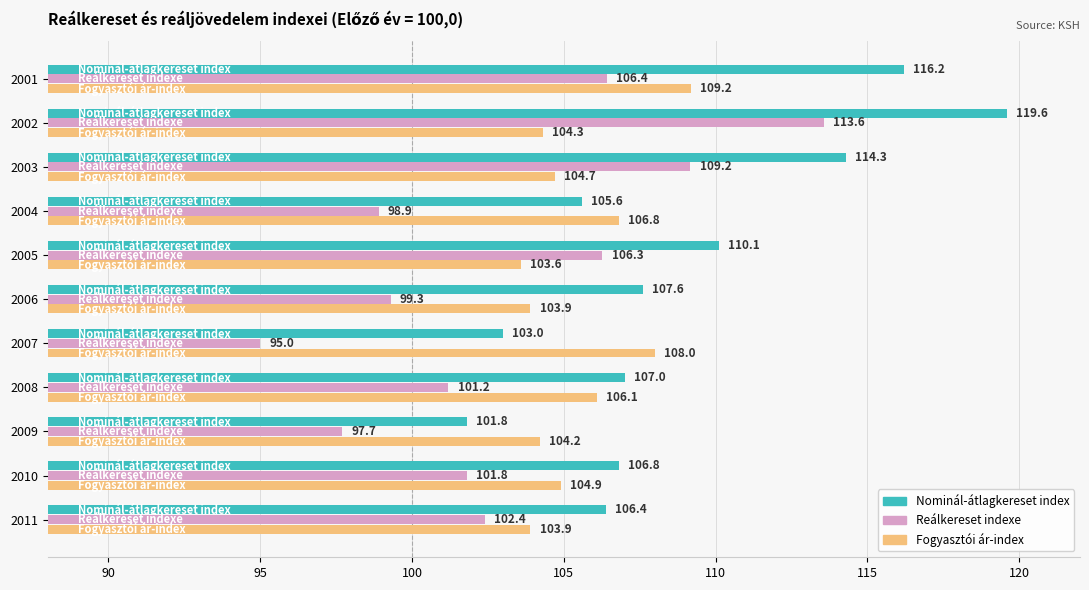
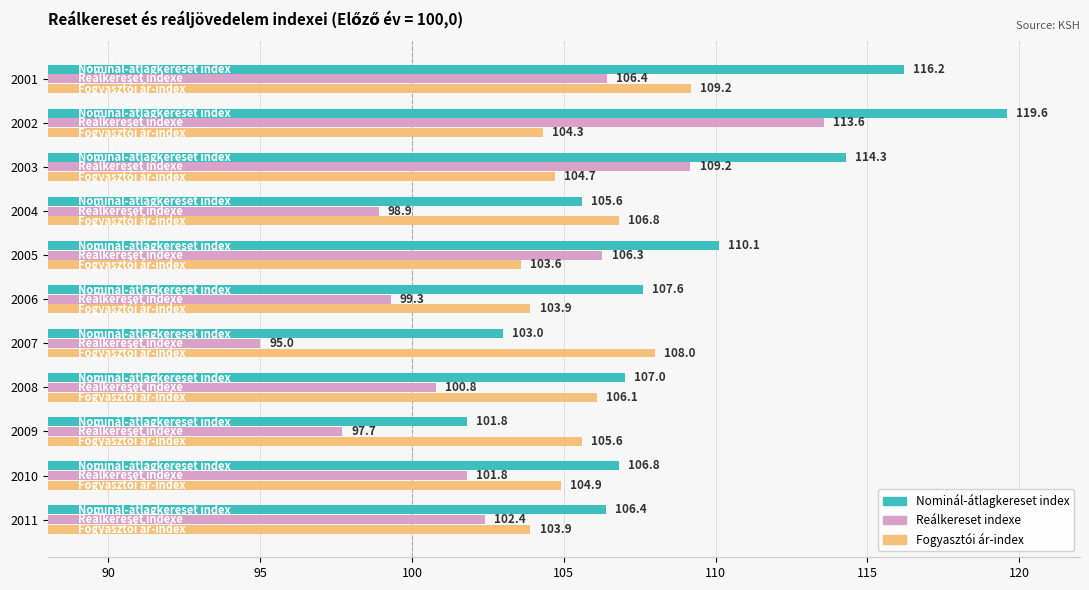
  {
    "Nominál-átlagkereset index": {
      "2001": 116.2,
      "2002": 119.6,
      "2003": 114.3,
      "2004": 105.6,
      "2005": 110.1,
      "2006": 107.6,
      "2007": 103.0,
      "2008": 107.0,
      "2009": 101.8,
      "2010": 106.8,
      "2011": 106.4
    },
    "Reálkereset indexe": {
      "2001": 106.4,
      "2002": 113.6,
      "2003": 109.2,
      "2004": 98.9,
      "2005": 106.3,
      "2006": 99.3,
      "2007": 95.0,
-     "2008": 101.2,
+     "2008": 100.8,
      "2009": 97.7,
      "2010": 101.8,
      "2011": 102.4
    },
    "Fogyasztói ár-index": {
      "2001": 109.2,
      "2002": 104.3,
      "2003": 104.7,
      "2004": 106.8,
      "2005": 103.6,
      "2006": 103.9,
      "2007": 108.0,
      "2008": 106.1,
-     "2009": 104.2,
+     "2009": 105.6,
      "2010": 104.9,
      "2011": 103.9
    }
  }
